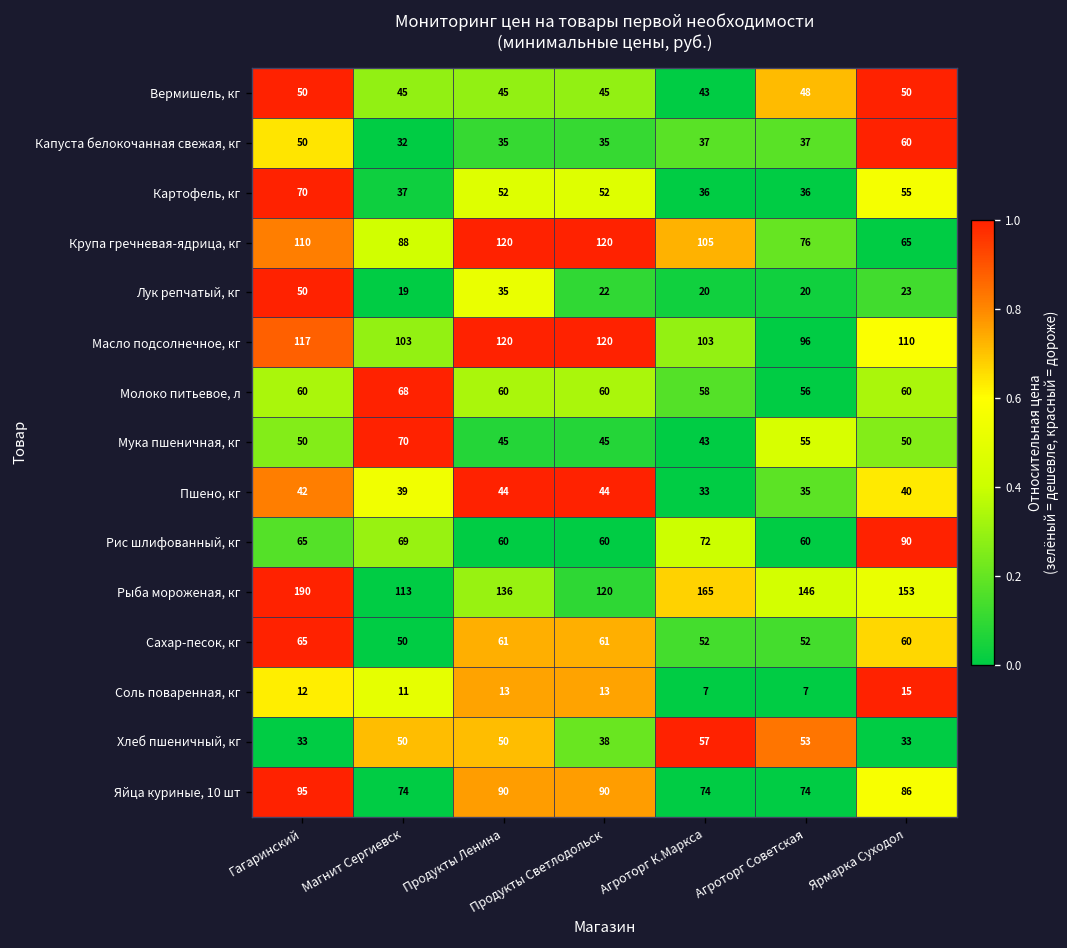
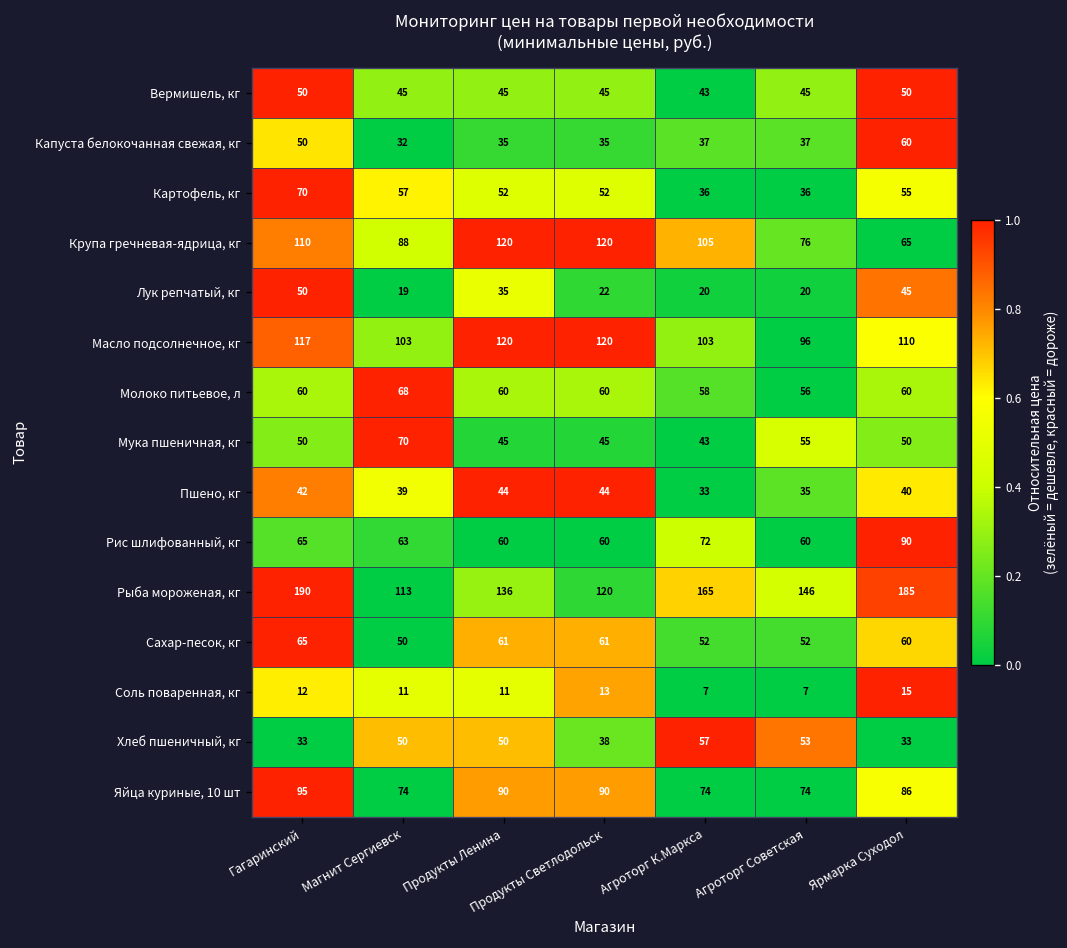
  {
    "Вермишель, кг": {
      "Гагаринский": 50,
      "Магнит Сергиевск": 45,
      "Продукты Ленина": 45,
      "Продукты Светлодольск": 45,
      "Агроторг К.Маркса": 43,
-     "Агроторг Советская": 48,
+     "Агроторг Советская": 45,
      "Ярмарка Суходол": 50
    },
    "Капуста белокочанная свежая, кг": {
      "Гагаринский": 50,
      "Магнит Сергиевск": 32,
      "Продукты Ленина": 35,
      "Продукты Светлодольск": 35,
      "Агроторг К.Маркса": 37,
      "Агроторг Советская": 37,
      "Ярмарка Суходол": 60
    },
    "Картофель, кг": {
      "Гагаринский": 70,
-     "Магнит Сергиевск": 37,
+     "Магнит Сергиевск": 57,
      "Продукты Ленина": 52,
      "Продукты Светлодольск": 52,
      "Агроторг К.Маркса": 36,
      "Агроторг Советская": 36,
      "Ярмарка Суходол": 55
    },
    "Крупа гречневая-ядрица, кг": {
      "Гагаринский": 110,
      "Магнит Сергиевск": 88,
      "Продукты Ленина": 120,
      "Продукты Светлодольск": 120,
      "Агроторг К.Маркса": 105,
      "Агроторг Советская": 76,
      "Ярмарка Суходол": 65
    },
    "Лук репчатый, кг": {
      "Гагаринский": 50,
      "Магнит Сергиевск": 19,
      "Продукты Ленина": 35,
      "Продукты Светлодольск": 22,
      "Агроторг К.Маркса": 20,
      "Агроторг Советская": 20,
-     "Ярмарка Суходол": 23
+     "Ярмарка Суходол": 45
    },
    "Масло подсолнечное, кг": {
      "Гагаринский": 117,
      "Магнит Сергиевск": 103,
      "Продукты Ленина": 120,
      "Продукты Светлодольск": 120,
      "Агроторг К.Маркса": 103,
      "Агроторг Советская": 96,
      "Ярмарка Суходол": 110
    },
    "Молоко питьевое, л": {
      "Гагаринский": 60,
      "Магнит Сергиевск": 68,
      "Продукты Ленина": 60,
      "Продукты Светлодольск": 60,
      "Агроторг К.Маркса": 58,
      "Агроторг Советская": 56,
      "Ярмарка Суходол": 60
    },
    "Мука пшеничная, кг": {
      "Гагаринский": 50,
      "Магнит Сергиевск": 70,
      "Продукты Ленина": 45,
      "Продукты Светлодольск": 45,
      "Агроторг К.Маркса": 43,
      "Агроторг Советская": 55,
      "Ярмарка Суходол": 50
    },
    "Пшено, кг": {
      "Гагаринский": 42,
      "Магнит Сергиевск": 39,
      "Продукты Ленина": 44,
      "Продукты Светлодольск": 44,
      "Агроторг К.Маркса": 33,
      "Агроторг Советская": 35,
      "Ярмарка Суходол": 40
    },
    "Рис шлифованный, кг": {
      "Гагаринский": 65,
-     "Магнит Сергиевск": 69,
+     "Магнит Сергиевск": 63,
      "Продукты Ленина": 60,
      "Продукты Светлодольск": 60,
      "Агроторг К.Маркса": 72,
      "Агроторг Советская": 60,
      "Ярмарка Суходол": 90
    },
    "Рыба мороженая, кг": {
      "Гагаринский": 190,
      "Магнит Сергиевск": 113,
      "Продукты Ленина": 136,
      "Продукты Светлодольск": 120,
      "Агроторг К.Маркса": 165,
      "Агроторг Советская": 146,
-     "Ярмарка Суходол": 153
+     "Ярмарка Суходол": 185
    },
    "Сахар-песок, кг": {
      "Гагаринский": 65,
      "Магнит Сергиевск": 50,
      "Продукты Ленина": 61,
      "Продукты Светлодольск": 61,
      "Агроторг К.Маркса": 52,
      "Агроторг Советская": 52,
      "Ярмарка Суходол": 60
    },
    "Соль поваренная, кг": {
      "Гагаринский": 12,
      "Магнит Сергиевск": 11,
-     "Продукты Ленина": 13,
+     "Продукты Ленина": 11,
      "Продукты Светлодольск": 13,
      "Агроторг К.Маркса": 7,
      "Агроторг Советская": 7,
      "Ярмарка Суходол": 15
    },
    "Хлеб пшеничный, кг": {
      "Гагаринский": 33,
      "Магнит Сергиевск": 50,
      "Продукты Ленина": 50,
      "Продукты Светлодольск": 38,
      "Агроторг К.Маркса": 57,
      "Агроторг Советская": 53,
      "Ярмарка Суходол": 33
    },
    "Яйца куриные, 10 шт": {
      "Гагаринский": 95,
      "Магнит Сергиевск": 74,
      "Продукты Ленина": 90,
      "Продукты Светлодольск": 90,
      "Агроторг К.Маркса": 74,
      "Агроторг Советская": 74,
      "Ярмарка Суходол": 86
    }
  }
